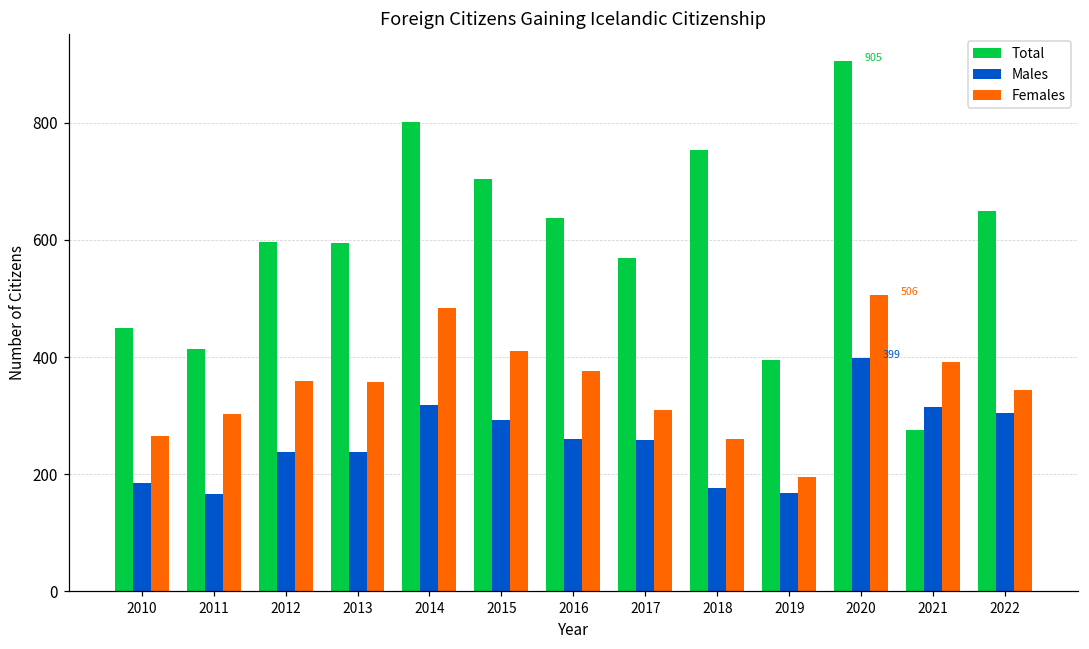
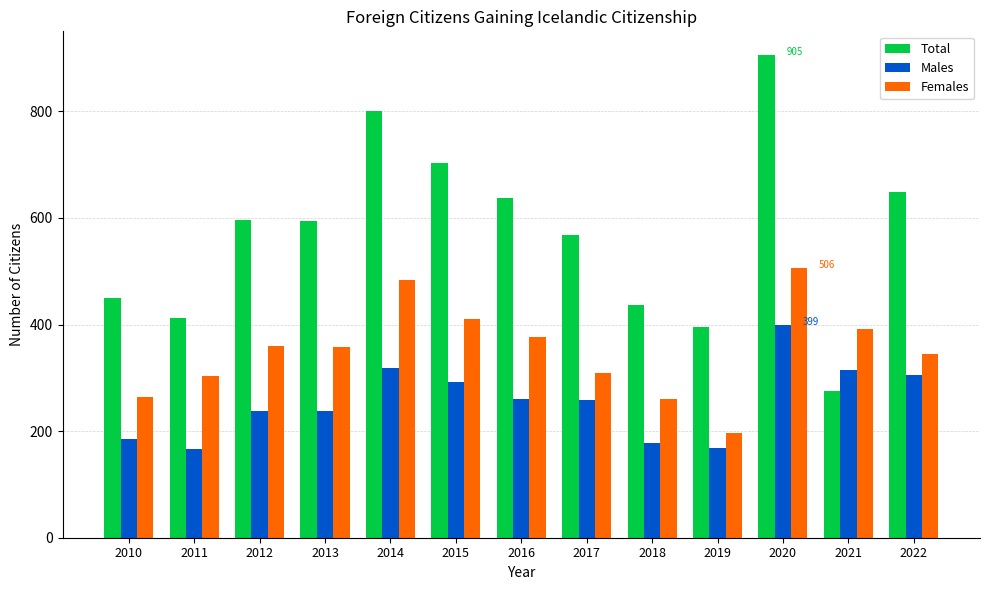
  {
    "Total": {
      "2010": 450,
      "2011": 410,
      "2012": 600,
      "2013": 600,
      "2014": 800,
      "2015": 700,
      "2016": 640,
      "2017": 570,
-     "2018": 750,
+     "2018": 440,
      "2019": 400,
      "2021": 280,
      "2022": 650
    },
    "Males": {
      "2020": 399
    },
    "Females": {
      "2020": 506
    }
  }
